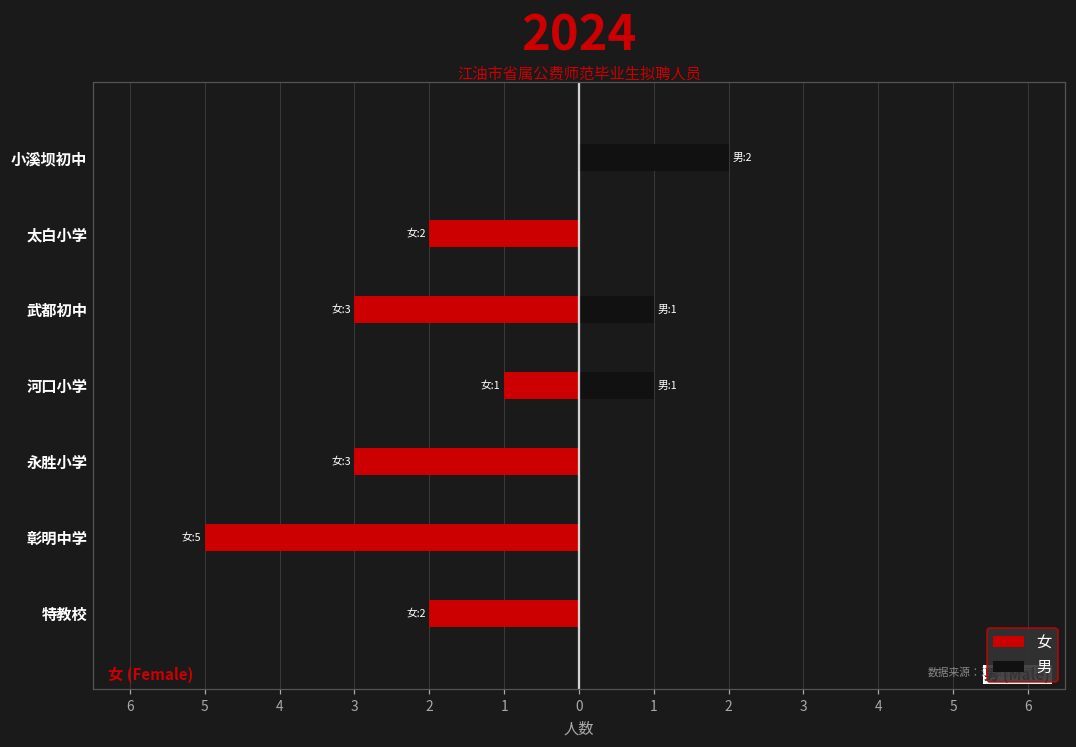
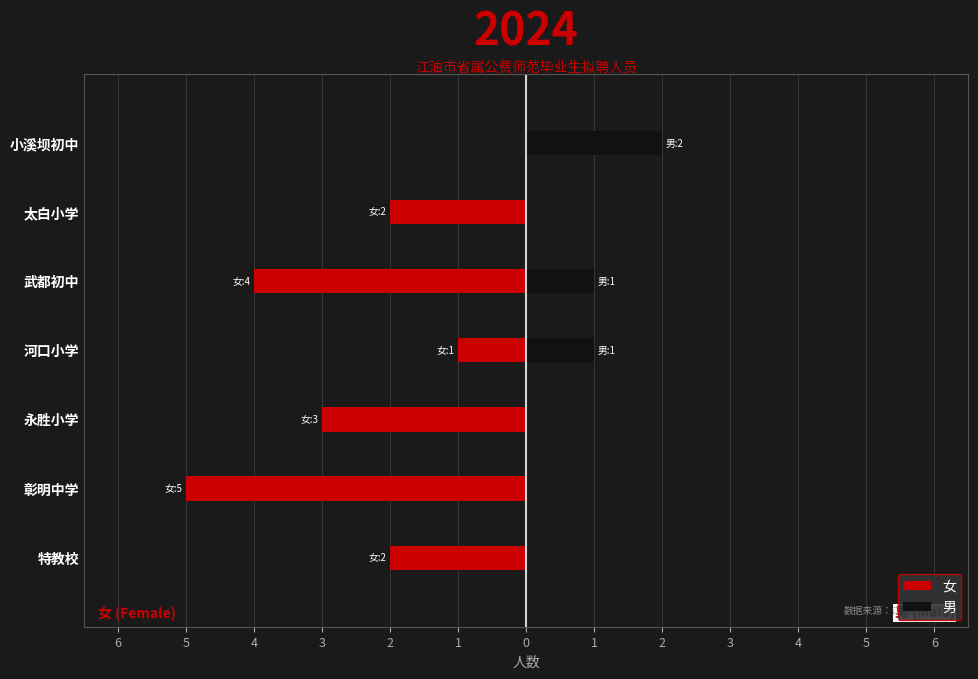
  {
    "女": {
-     "武都初中": 3
+     "武都初中": 4
    },
    "男": {
      "小溪坝初中": 2,
      "武都初中": 1,
      "河口小学": 1
    }
  }
